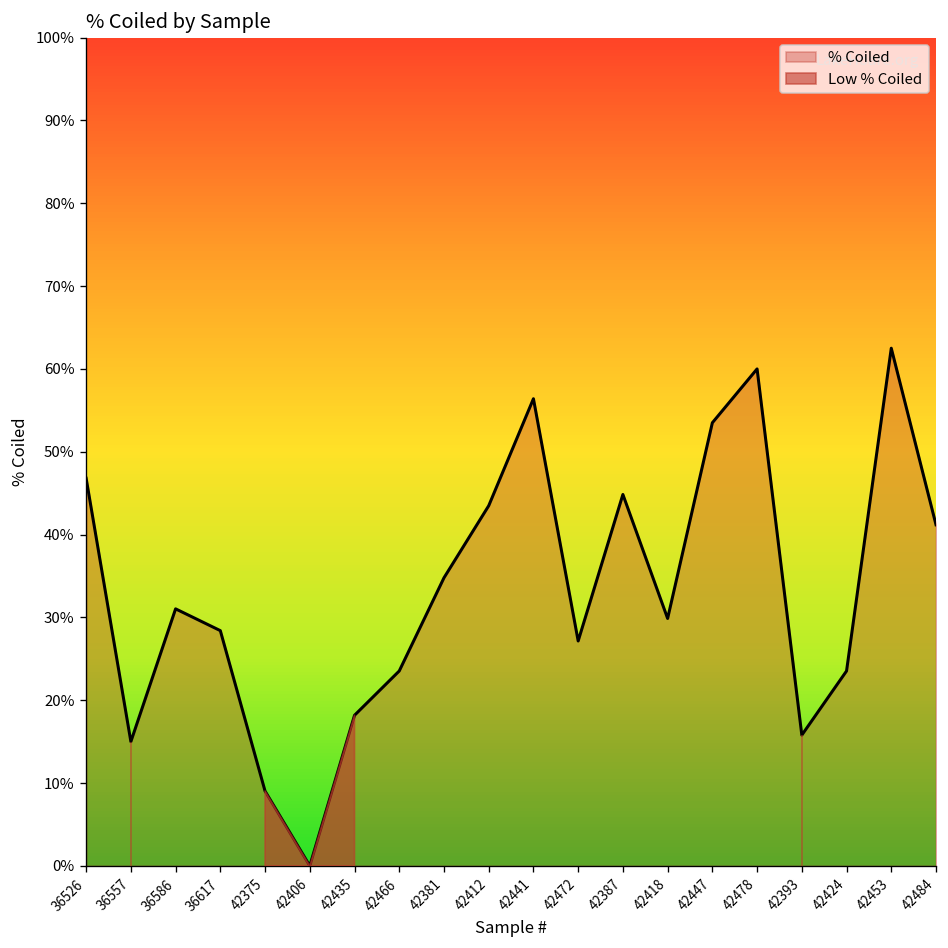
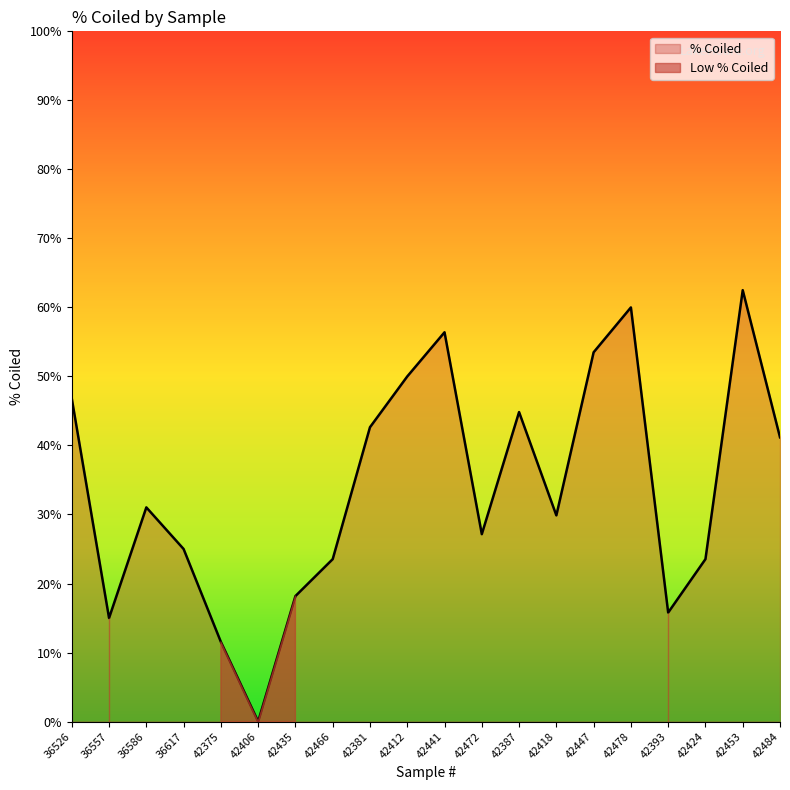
  {
    "36526": "47%",
    "36557": "15%",
    "36586": "31%",
-   "36617": "28%",
-   "42375": "9%",
+   "36617": "25%",
+   "42375": "12%",
    "42406": "0%",
    "42435": "18%",
    "42466": "24%",
-   "42381": "35%",
-   "42412": "43%",
+   "42381": "43%",
+   "42412": "50%",
    "42441": "56%",
    "42472": "27%",
    "42387": "45%",
    "42418": "30%",
    "42447": "54%",
    "42478": "60%",
    "42393": "16%",
    "42424": "24%",
    "42453": "63%",
    "42484": "41%"
  }
